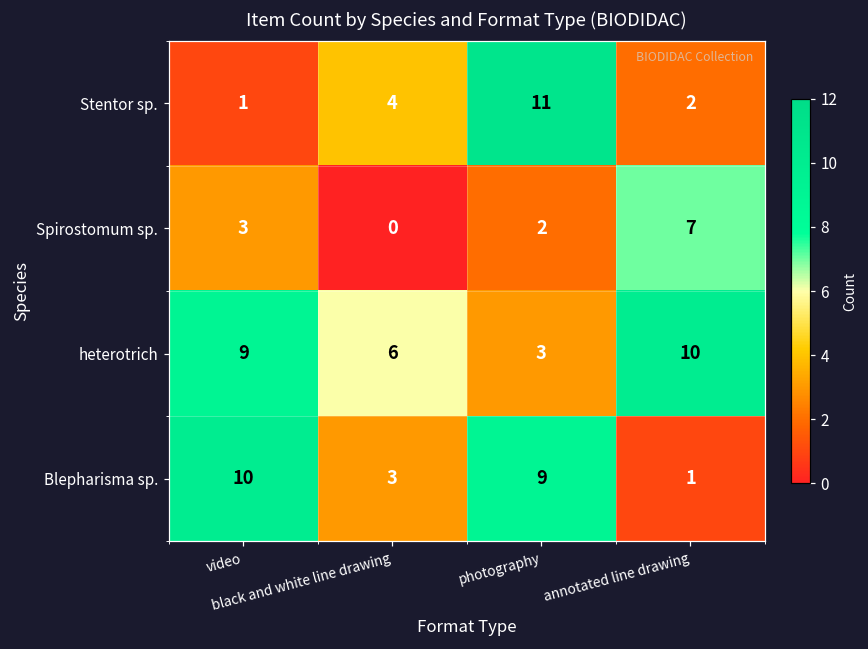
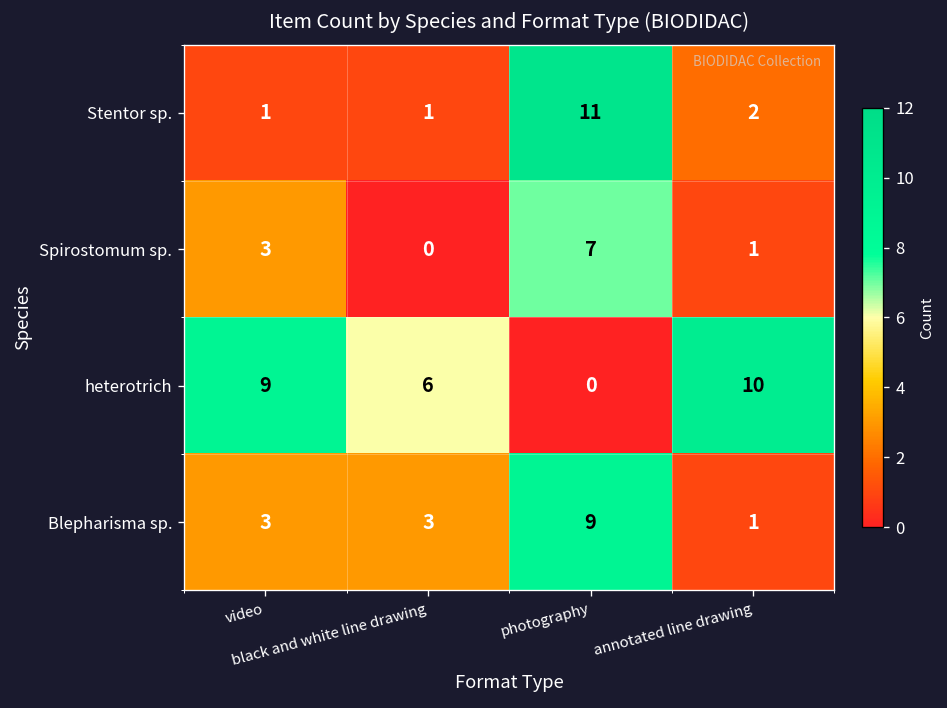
  {
    "Stentor sp.": {
      "video": 1,
-     "black and white line drawing": 4,
+     "black and white line drawing": 1,
      "photography": 11
    },
    "Spirostomum sp.": {
      "video": 3,
      "black and white line drawing": 0,
-     "photography": 2,
-     "annotated line drawing": 7
+     "photography": 7,
+     "annotated line drawing": 1
    },
    "heterotrich": {
      "video": 9,
      "black and white line drawing": 6,
-     "photography": 3,
+     "photography": 0,
      "annotated line drawing": 10
    },
    "Blepharisma sp.": {
-     "video": 10,
+     "video": 3,
      "black and white line drawing": 3,
      "photography": 9,
      "annotated line drawing": 1
    }
  }
